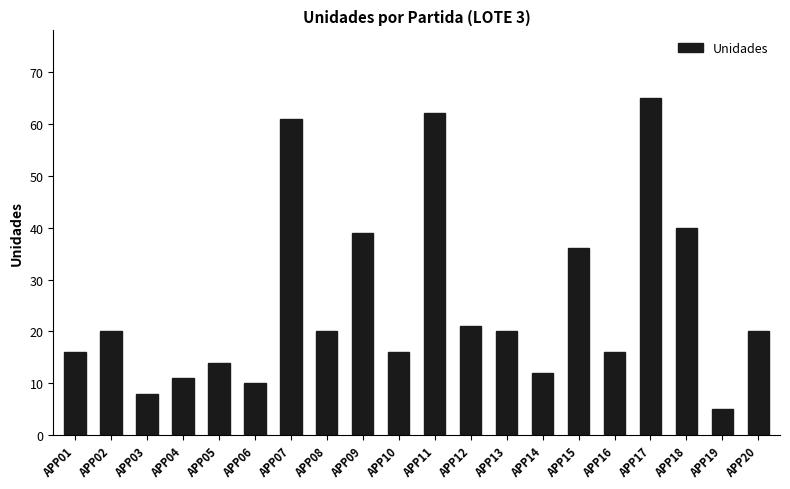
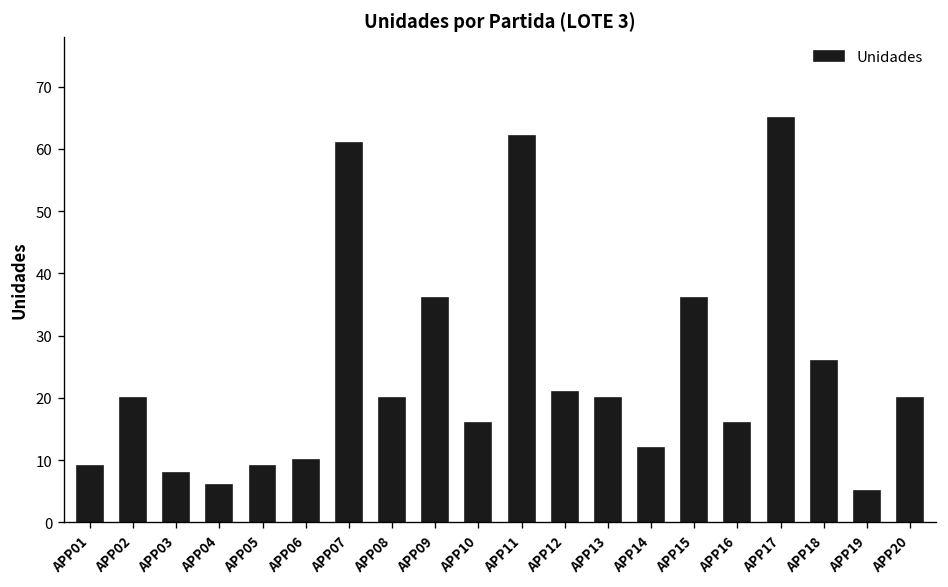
  {
-   "APP01": 16,
+   "APP01": 9,
    "APP02": 20,
    "APP03": 8,
-   "APP04": 11,
-   "APP05": 14,
+   "APP04": 6,
+   "APP05": 9,
    "APP06": 10,
    "APP07": 61,
    "APP08": 20,
-   "APP09": 39,
+   "APP09": 36,
    "APP10": 16,
    "APP11": 62,
    "APP12": 21,
    "APP13": 20,
    "APP14": 12,
    "APP15": 36,
    "APP16": 16,
    "APP17": 65,
-   "APP18": 40,
+   "APP18": 26,
    "APP19": 5,
    "APP20": 20
  }
